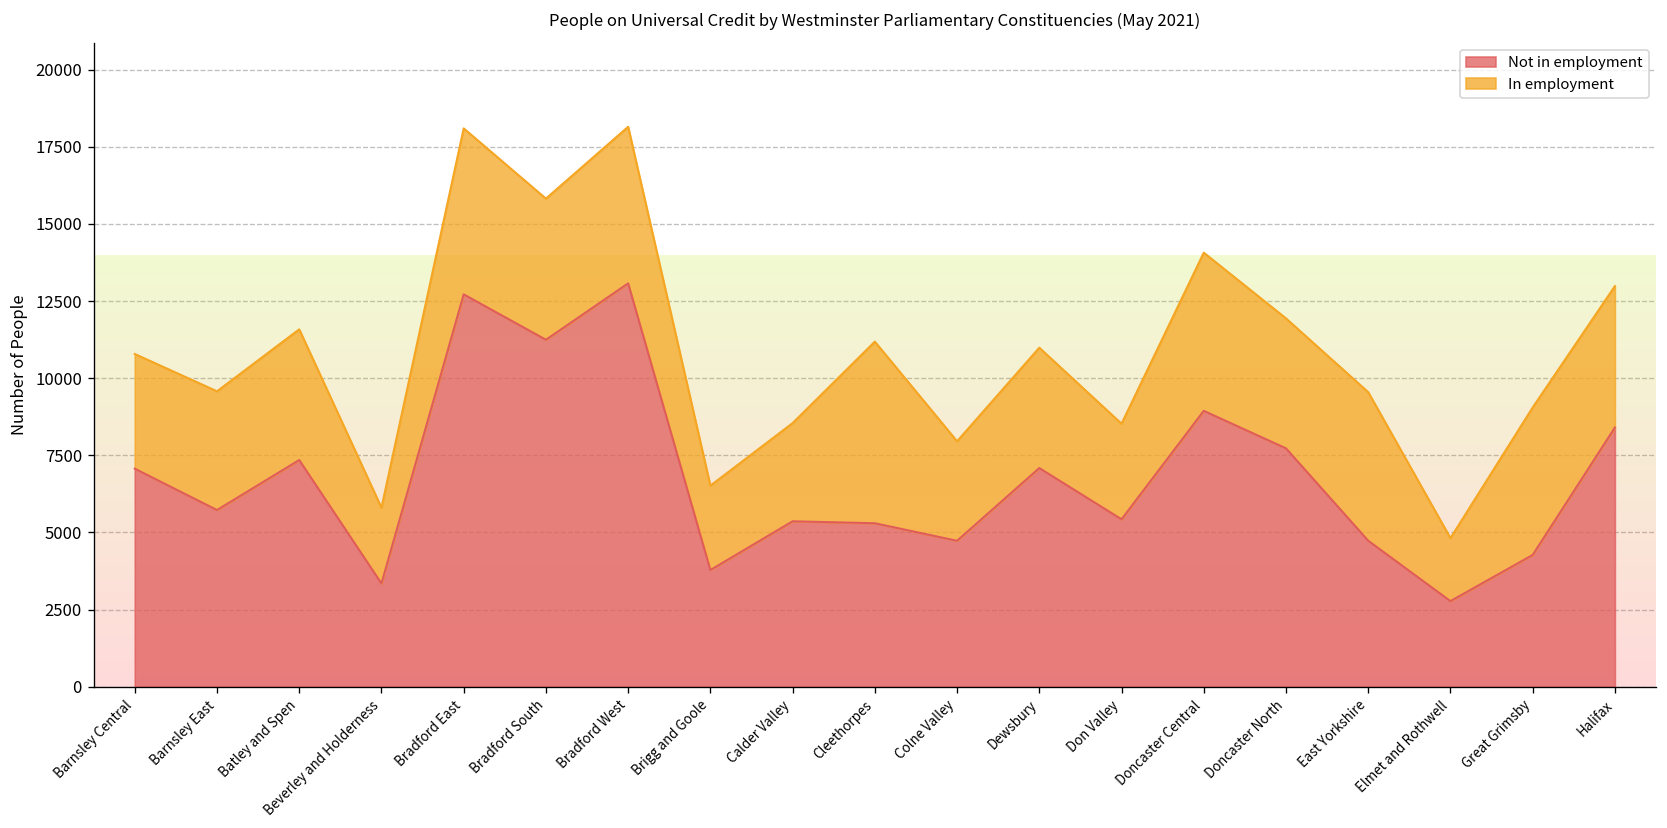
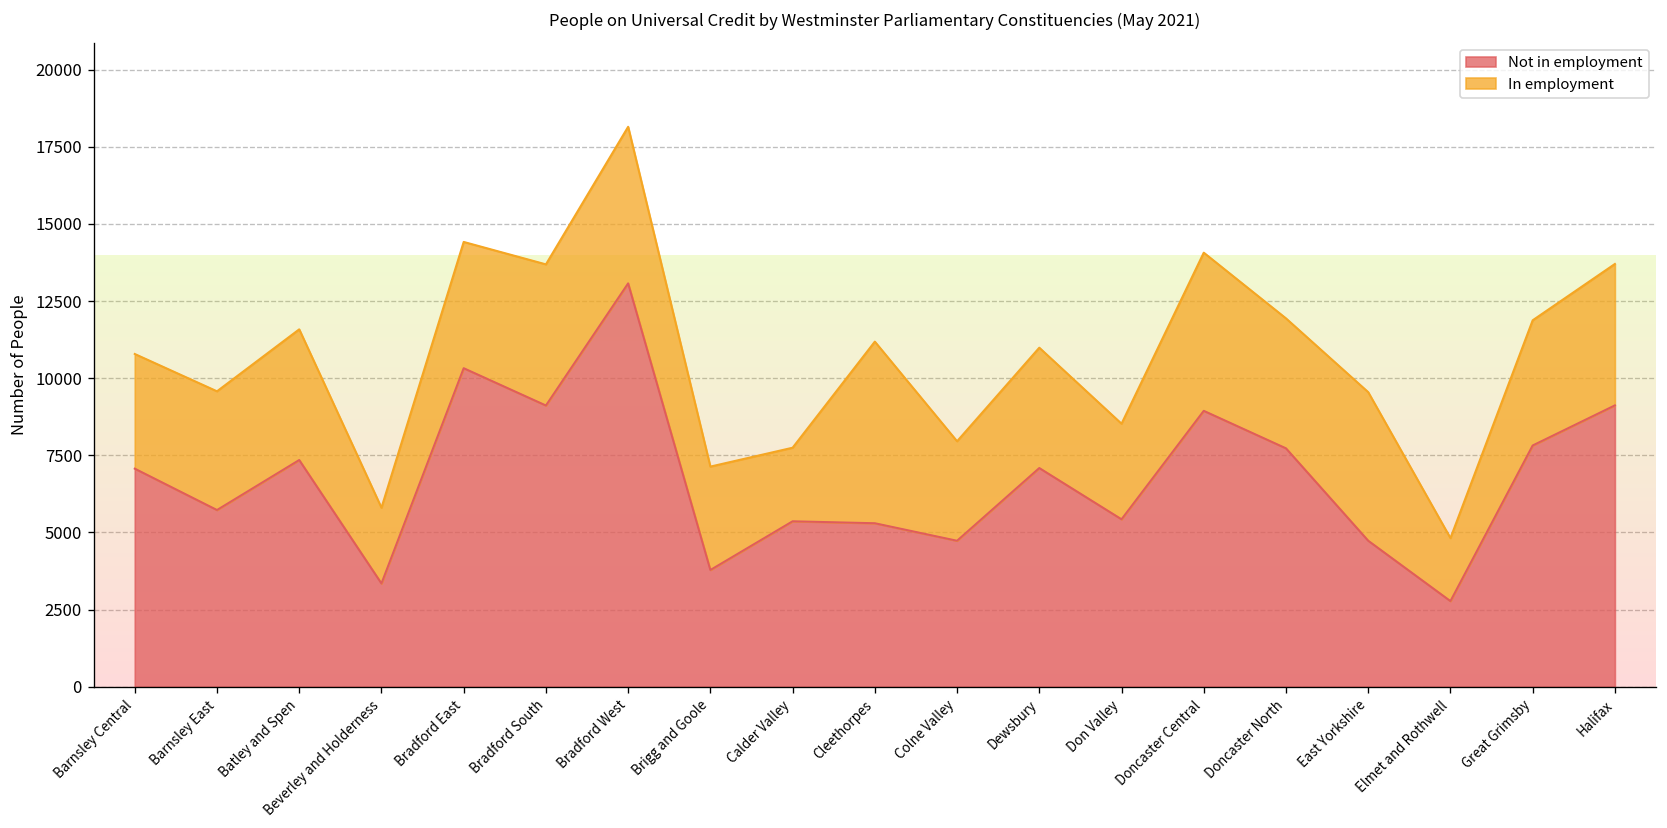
  {
    "Not in employment": {
      "Barnsley Central": 7100,
      "Barnsley East": 5700,
      "Batley and Spen": 7300,
      "Beverley and Holderness": 3300,
-     "Bradford East": 12700,
-     "Bradford South": 11200,
+     "Bradford East": 10300,
+     "Bradford South": 9100,
      "Bradford West": 13100,
      "Brigg and Goole": 3800,
      "Calder Valley": 5400,
      "Cleethorpes": 5300,
      "Colne Valley": 4700,
      "Dewsbury": 7100,
      "Don Valley": 5400,
      "Doncaster Central": 8900,
      "Doncaster North": 7700,
      "East Yorkshire": 4700,
      "Elmet and Rothwell": 2800,
-     "Great Grimsby": 4300,
-     "Halifax": 8400
+     "Great Grimsby": 7800,
+     "Halifax": 9100
    },
    "In employment": {
      "Barnsley Central": 3700,
      "Barnsley East": 3800,
      "Batley and Spen": 4200,
      "Beverley and Holderness": 2500,
-     "Bradford East": 5400,
+     "Bradford East": 4100,
      "Bradford South": 4600,
      "Bradford West": 5100,
-     "Brigg and Goole": 2700,
-     "Calder Valley": 3200,
+     "Brigg and Goole": 3400,
+     "Calder Valley": 2400,
      "Cleethorpes": 5900,
      "Colne Valley": 3200,
      "Dewsbury": 3900,
      "Don Valley": 3100,
      "Doncaster Central": 5100,
      "Doncaster North": 4200,
      "East Yorkshire": 4800,
      "Elmet and Rothwell": 2000,
-     "Great Grimsby": 4800,
+     "Great Grimsby": 4100,
      "Halifax": 4600
    }
  }
